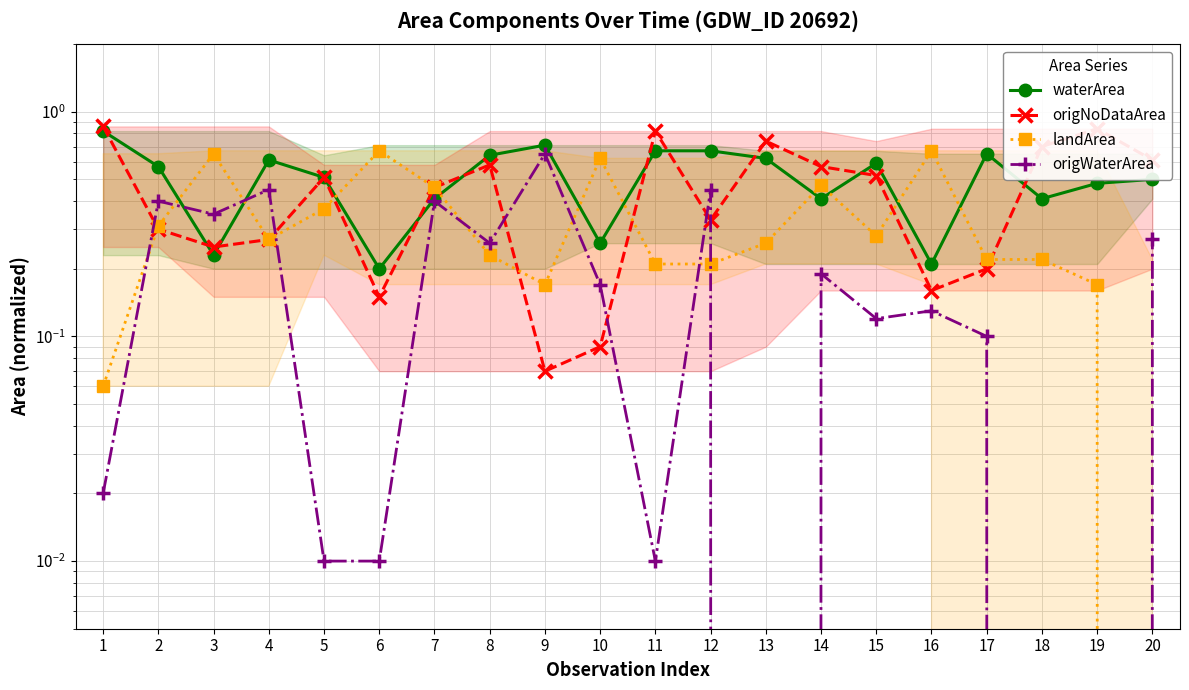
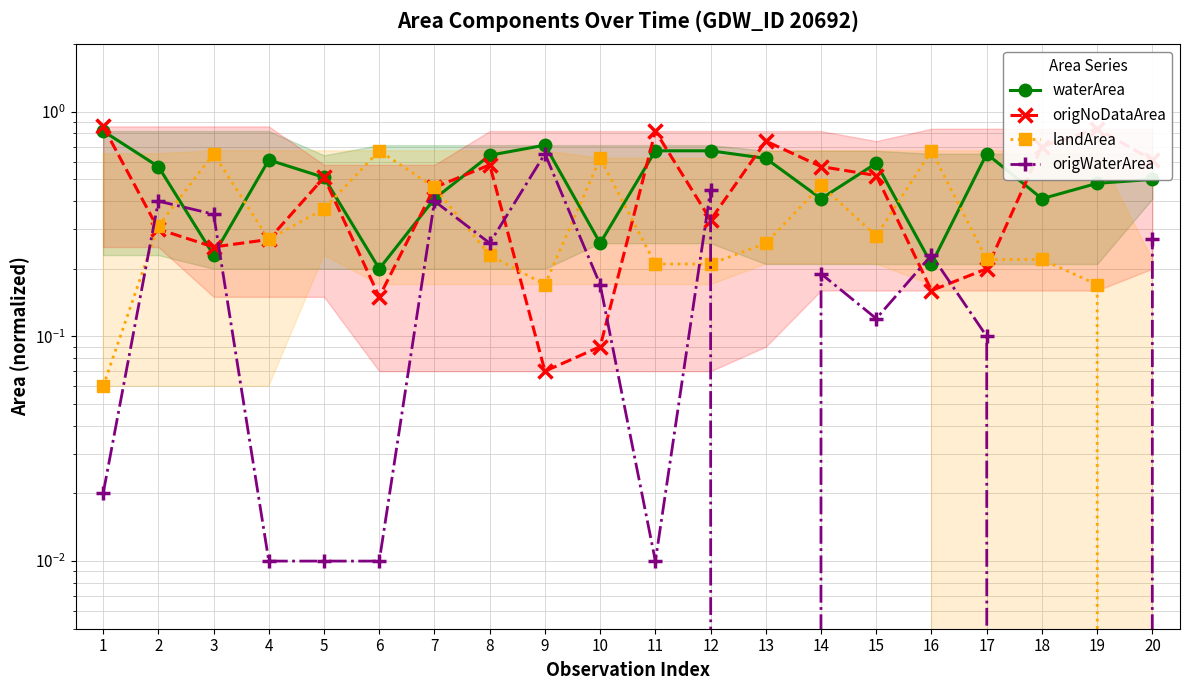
  {
    "origWaterArea": {
      "1": 0.02,
      "2": 0.40,
      "3": 0.35,
-     "4": 0.45,
+     "4": 0.01,
      "5": 0.01,
      "6": 0.01,
      "8": 0.26,
      "9": 0.65,
      "10": 0.17,
      "11": 0.01,
      "12": 0.45,
      "14": 0.19,
      "15": 0.12,
-     "16": 0.13,
+     "16": 0.23,
      "17": 0.10,
      "20": 0.27
    }
  }
